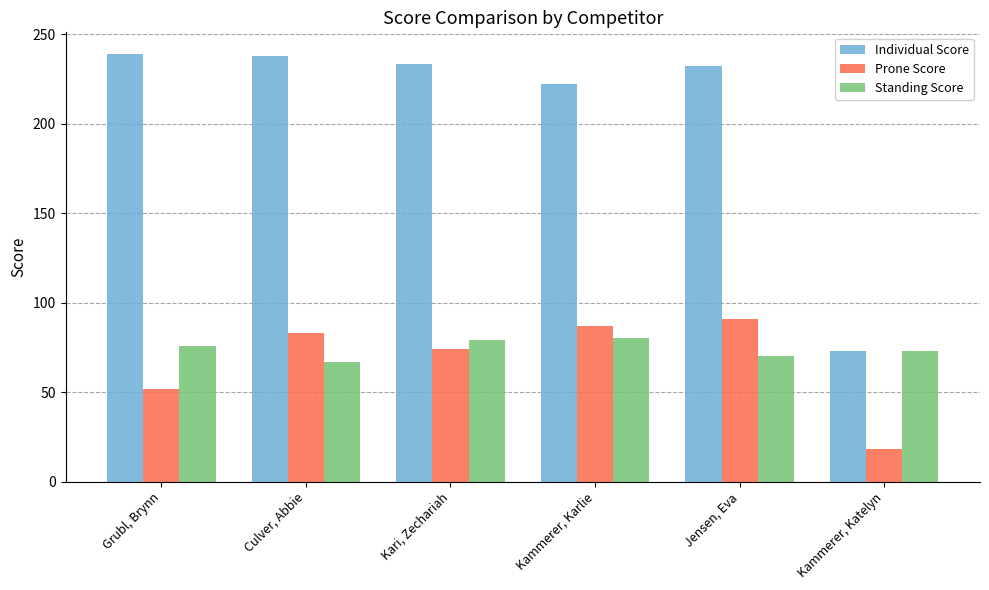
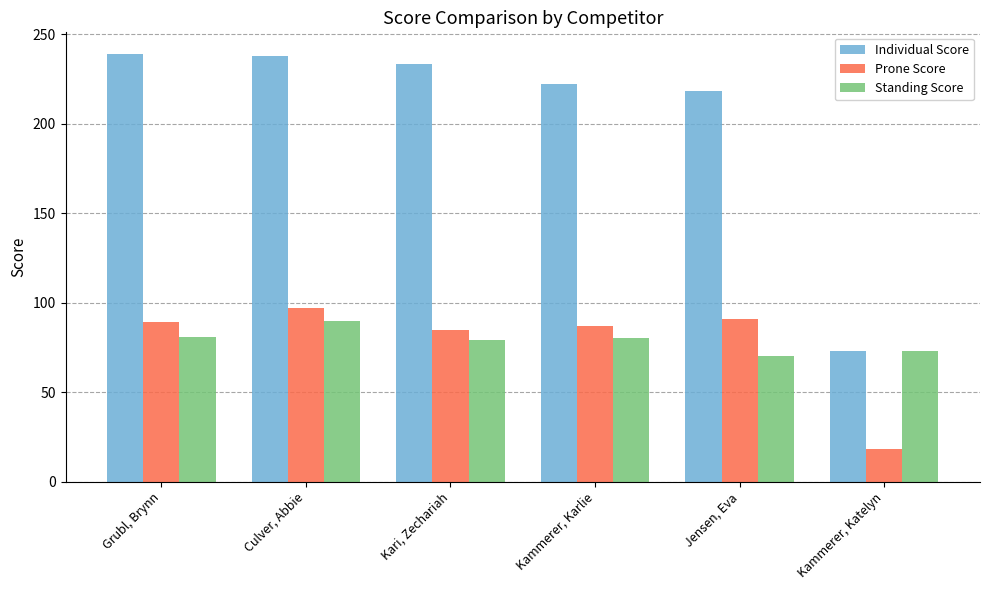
  {
    "Individual Score": {
      "Grubl, Brynn": 239,
      "Culver, Abbie": 238,
      "Kari, Zechariah": 233,
      "Kammerer, Karlie": 222,
-     "Jensen, Eva": 232,
+     "Jensen, Eva": 218,
      "Kammerer, Katelyn": 73
    },
    "Prone Score": {
-     "Grubl, Brynn": 52,
-     "Culver, Abbie": 83,
-     "Kari, Zechariah": 74,
+     "Grubl, Brynn": 89,
+     "Culver, Abbie": 97,
+     "Kari, Zechariah": 85,
      "Kammerer, Karlie": 87,
      "Jensen, Eva": 91,
      "Kammerer, Katelyn": 18
    },
    "Standing Score": {
-     "Grubl, Brynn": 76,
-     "Culver, Abbie": 67,
+     "Grubl, Brynn": 81,
+     "Culver, Abbie": 90,
      "Kari, Zechariah": 79,
      "Kammerer, Karlie": 80,
      "Jensen, Eva": 70,
      "Kammerer, Katelyn": 73
    }
  }
